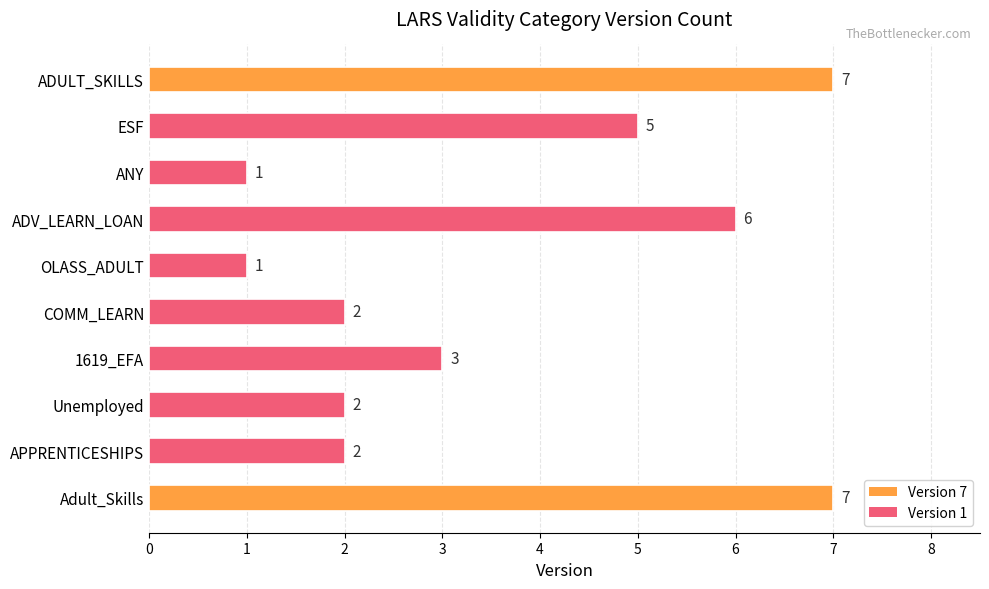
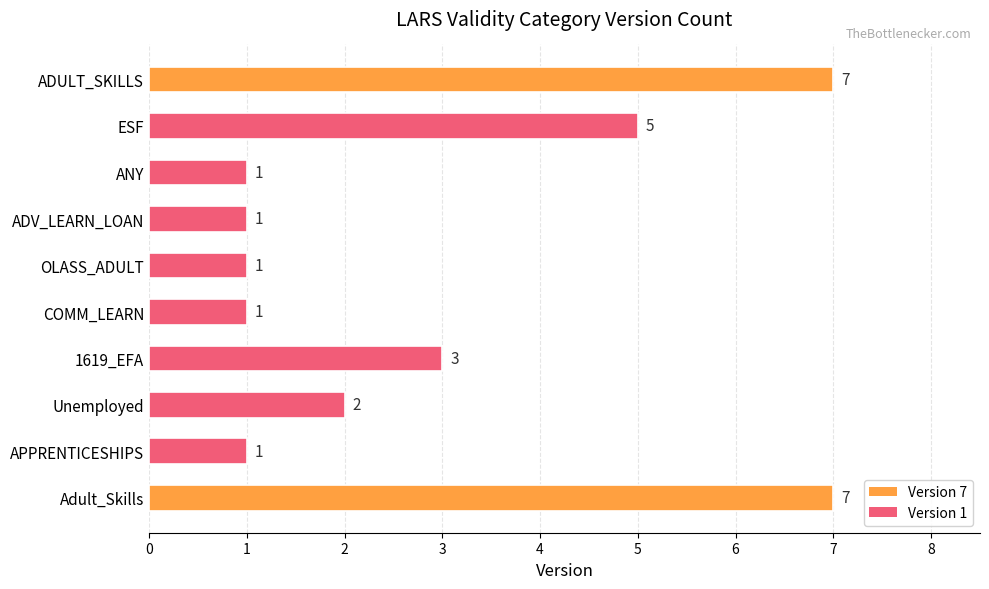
  {
    "ADULT_SKILLS": 7,
    "ESF": 5,
    "ANY": 1,
-   "ADV_LEARN_LOAN": 6,
+   "ADV_LEARN_LOAN": 1,
    "OLASS_ADULT": 1,
-   "COMM_LEARN": 2,
+   "COMM_LEARN": 1,
    "1619_EFA": 3,
    "Unemployed": 2,
-   "APPRENTICESHIPS": 2,
+   "APPRENTICESHIPS": 1,
    "Adult_Skills": 7
  }
